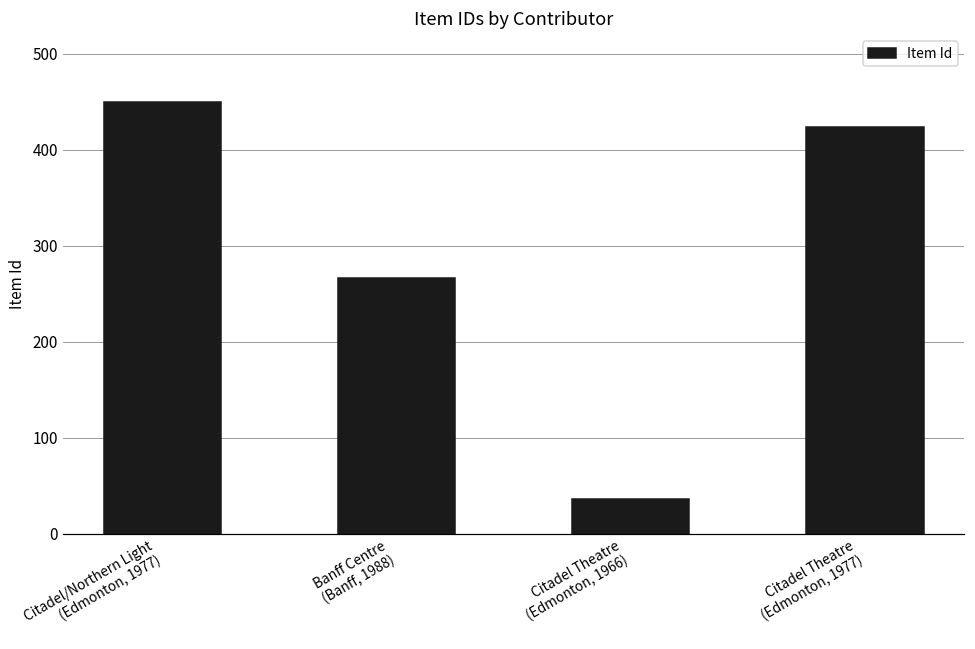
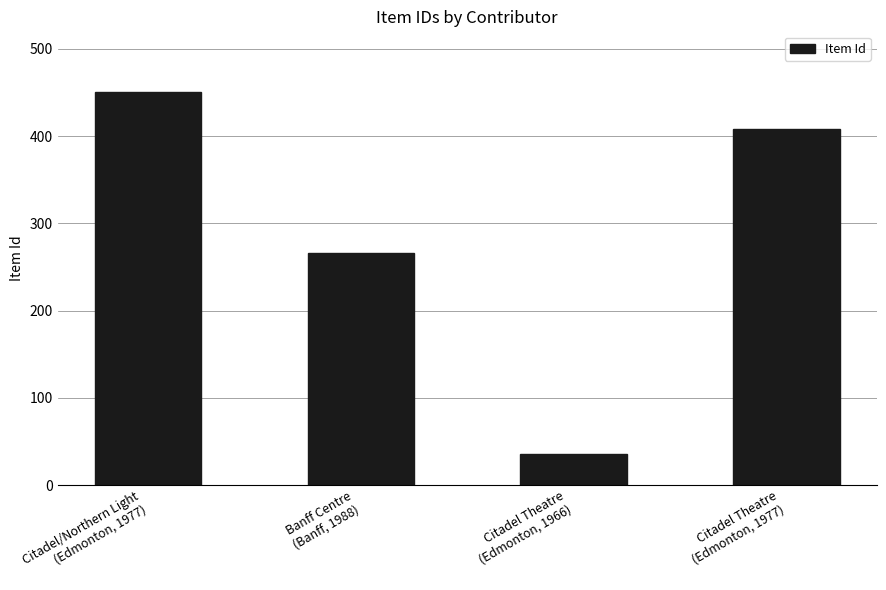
  {
    "Citadel/Northern Light (Edmonton, 1977)": 450,
    "Banff Centre (Banff, 1988)": 270,
    "Citadel Theatre (Edmonton, 1966)": 40,
-   "Citadel Theatre (Edmonton, 1977)": 420
+   "Citadel Theatre (Edmonton, 1977)": 410
  }
